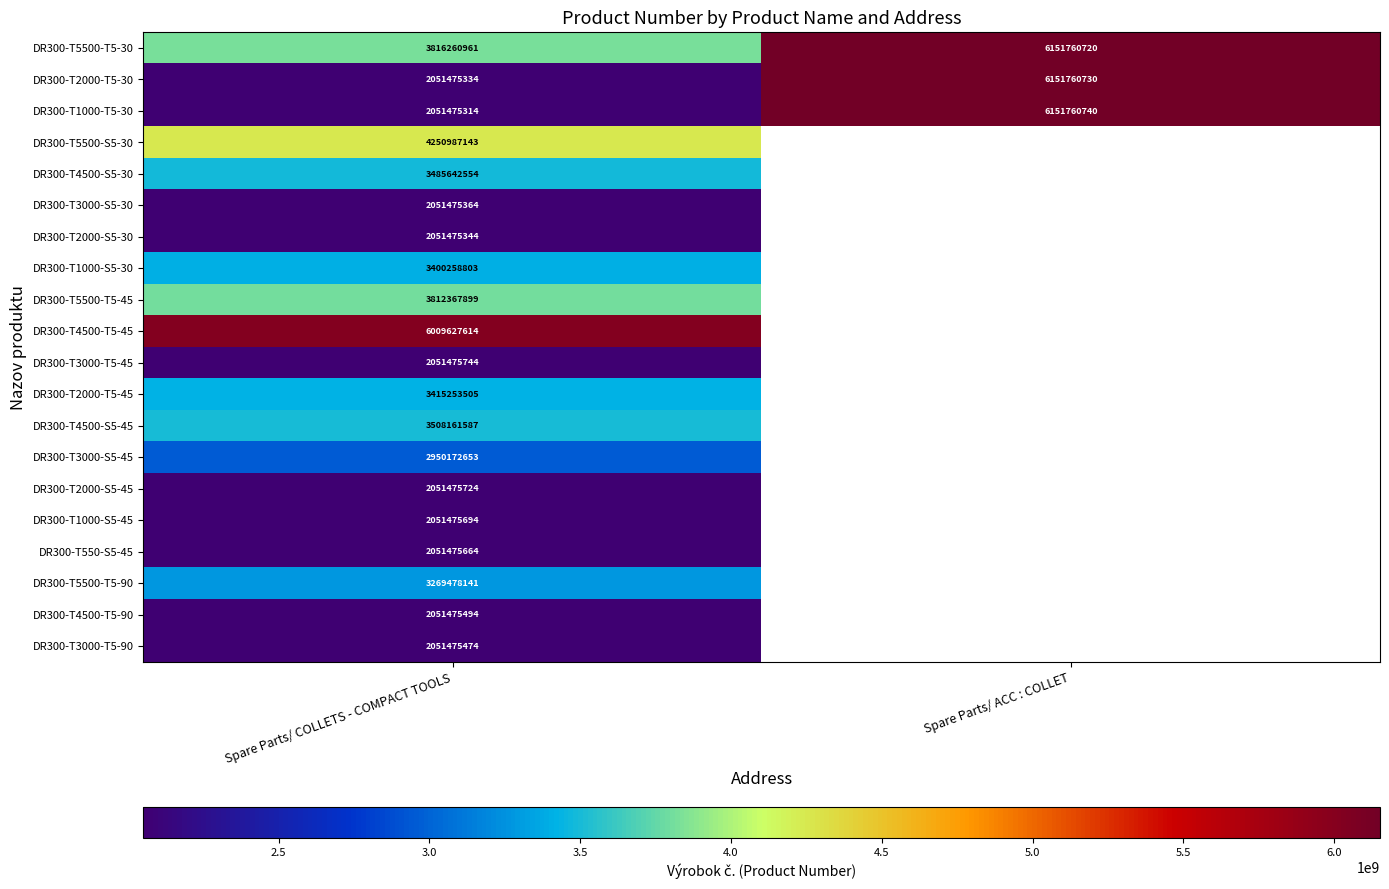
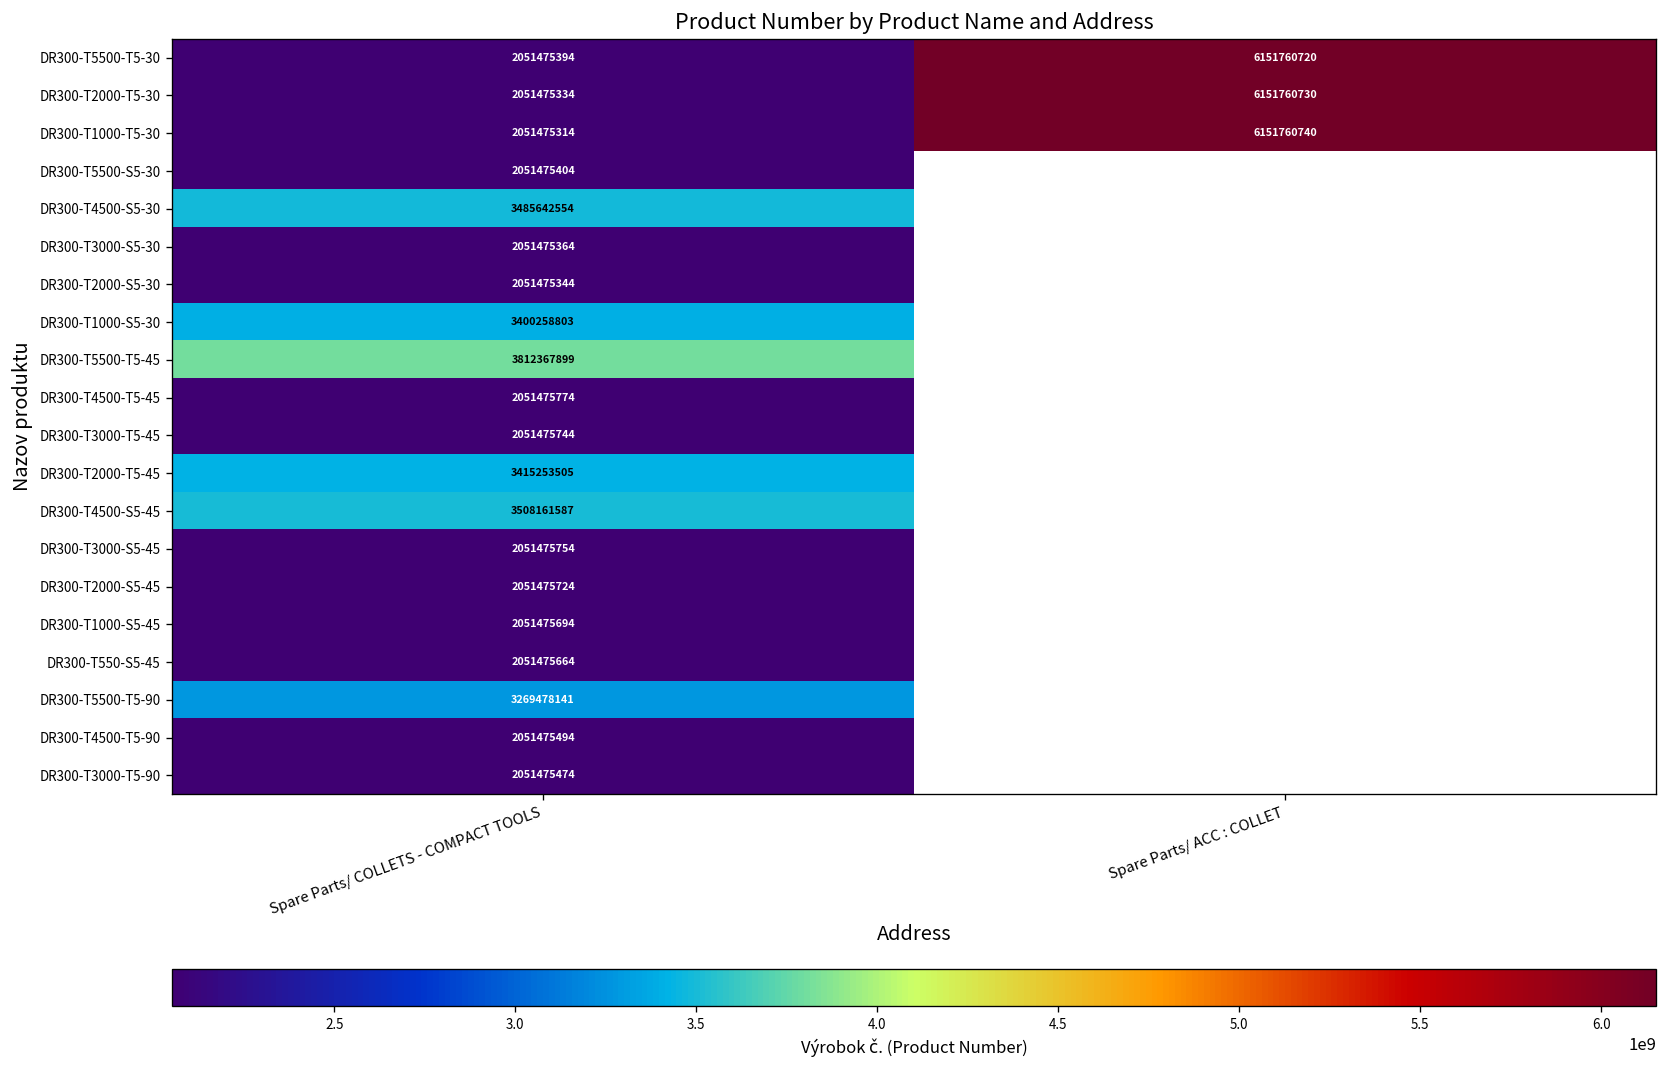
  {
    "DR300-T5500-T5-30": {
-     "Spare Parts/ COLLETS - COMPACT TOOLS": 3816260961,
+     "Spare Parts/ COLLETS - COMPACT TOOLS": 2051475394,
      "Spare Parts/ ACC : COLLET": 6151760720
    },
    "DR300-T2000-T5-30": {
      "Spare Parts/ COLLETS - COMPACT TOOLS": 2051475334,
      "Spare Parts/ ACC : COLLET": 6151760730
    },
    "DR300-T1000-T5-30": {
      "Spare Parts/ COLLETS - COMPACT TOOLS": 2051475314,
      "Spare Parts/ ACC : COLLET": 6151760740
    },
    "DR300-T5500-S5-30": {
-     "Spare Parts/ COLLETS - COMPACT TOOLS": 4250987143
+     "Spare Parts/ COLLETS - COMPACT TOOLS": 2051475404
    },
    "DR300-T4500-S5-30": {
      "Spare Parts/ COLLETS - COMPACT TOOLS": 3485642554
    },
    "DR300-T3000-S5-30": {
      "Spare Parts/ COLLETS - COMPACT TOOLS": 2051475364
    },
    "DR300-T2000-S5-30": {
      "Spare Parts/ COLLETS - COMPACT TOOLS": 2051475344
    },
    "DR300-T1000-S5-30": {
      "Spare Parts/ COLLETS - COMPACT TOOLS": 3400258803
    },
    "DR300-T5500-T5-45": {
      "Spare Parts/ COLLETS - COMPACT TOOLS": 3812367899
    },
    "DR300-T4500-T5-45": {
-     "Spare Parts/ COLLETS - COMPACT TOOLS": 6009627614
+     "Spare Parts/ COLLETS - COMPACT TOOLS": 2051475774
    },
    "DR300-T3000-T5-45": {
      "Spare Parts/ COLLETS - COMPACT TOOLS": 2051475744
    },
    "DR300-T2000-T5-45": {
      "Spare Parts/ COLLETS - COMPACT TOOLS": 3415253505
    },
    "DR300-T4500-S5-45": {
      "Spare Parts/ COLLETS - COMPACT TOOLS": 3508161587
    },
    "DR300-T3000-S5-45": {
-     "Spare Parts/ COLLETS - COMPACT TOOLS": 2950172653
+     "Spare Parts/ COLLETS - COMPACT TOOLS": 2051475754
    },
    "DR300-T2000-S5-45": {
      "Spare Parts/ COLLETS - COMPACT TOOLS": 2051475724
    },
    "DR300-T1000-S5-45": {
      "Spare Parts/ COLLETS - COMPACT TOOLS": 2051475694
    },
    "DR300-T550-S5-45": {
      "Spare Parts/ COLLETS - COMPACT TOOLS": 2051475664
    },
    "DR300-T5500-T5-90": {
      "Spare Parts/ COLLETS - COMPACT TOOLS": 3269478141
    },
    "DR300-T4500-T5-90": {
      "Spare Parts/ COLLETS - COMPACT TOOLS": 2051475494
    },
    "DR300-T3000-T5-90": {
      "Spare Parts/ COLLETS - COMPACT TOOLS": 2051475474
    }
  }
